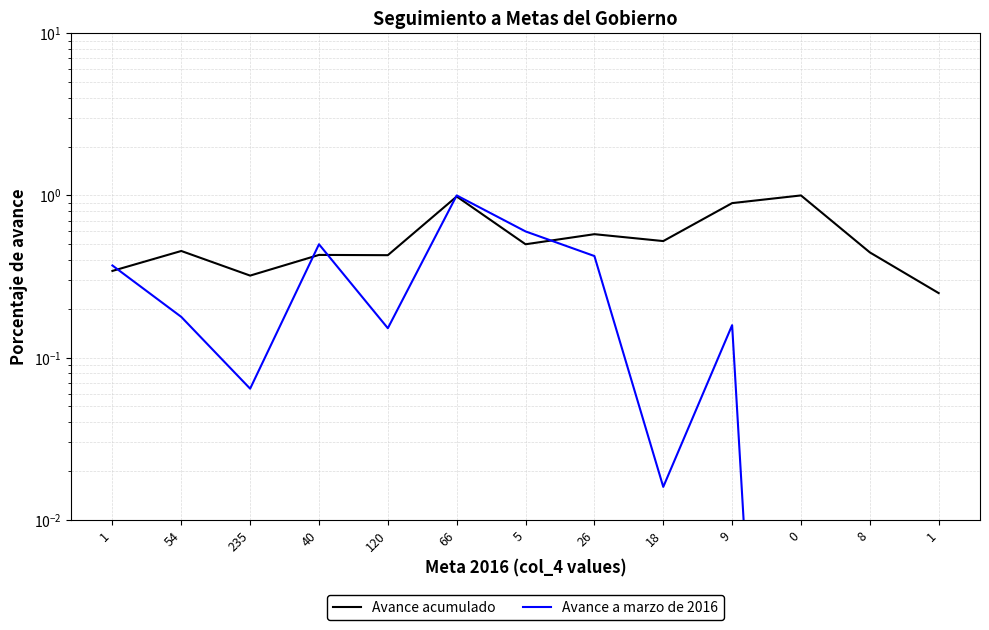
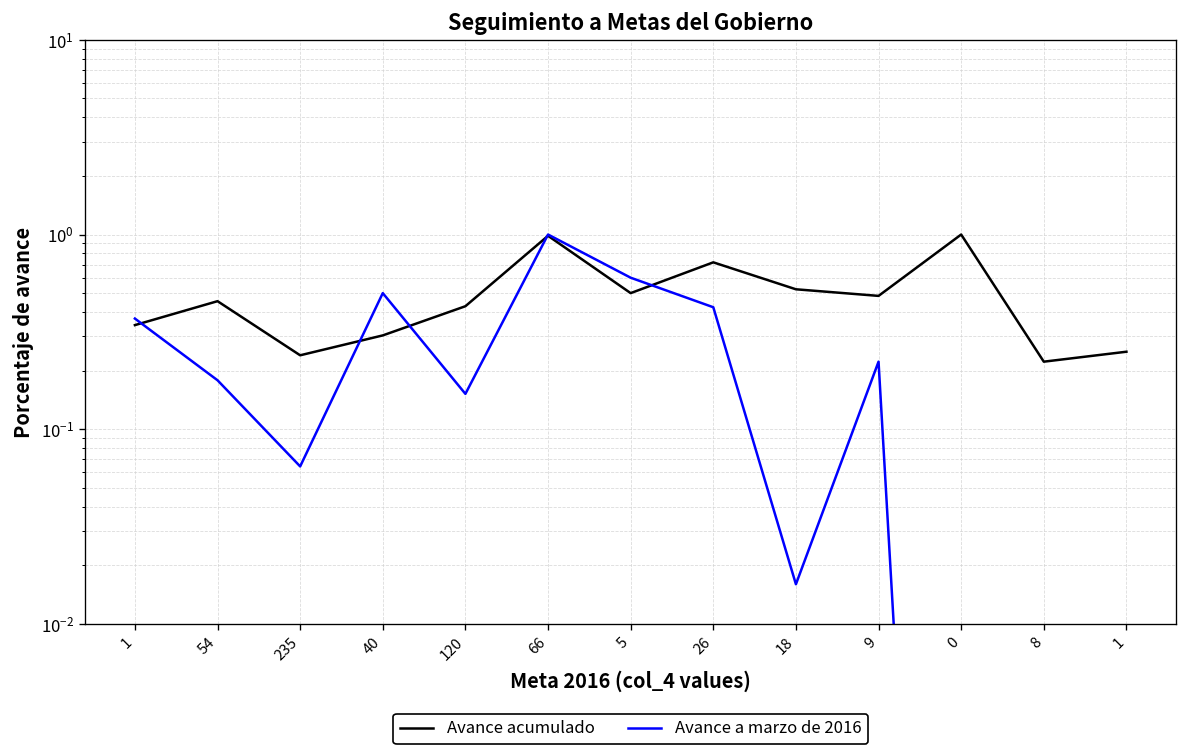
  {
    "Avance acumulado": {
      "54": 0.45,
-     "235": 0.32,
-     "40": 0.43,
+     "235": 0.24,
+     "40": 0.30,
      "120": 0.43,
      "5": 0.50,
-     "26": 0.58,
+     "26": 0.7,
      "18": 0.52,
-     "9": 0.9,
+     "9": 0.48,
      "0": 1.0,
-     "8": 0.45
+     "8": 0.22
    },
    "Avance a marzo de 2016": {
      "54": 0.18,
      "235": 0.064,
      "40": 0.50,
      "120": 0.15,
      "5": 0.60,
      "26": 0.42,
      "18": 0.016,
-     "9": 0.16
+     "9": 0.22
    }
  }
